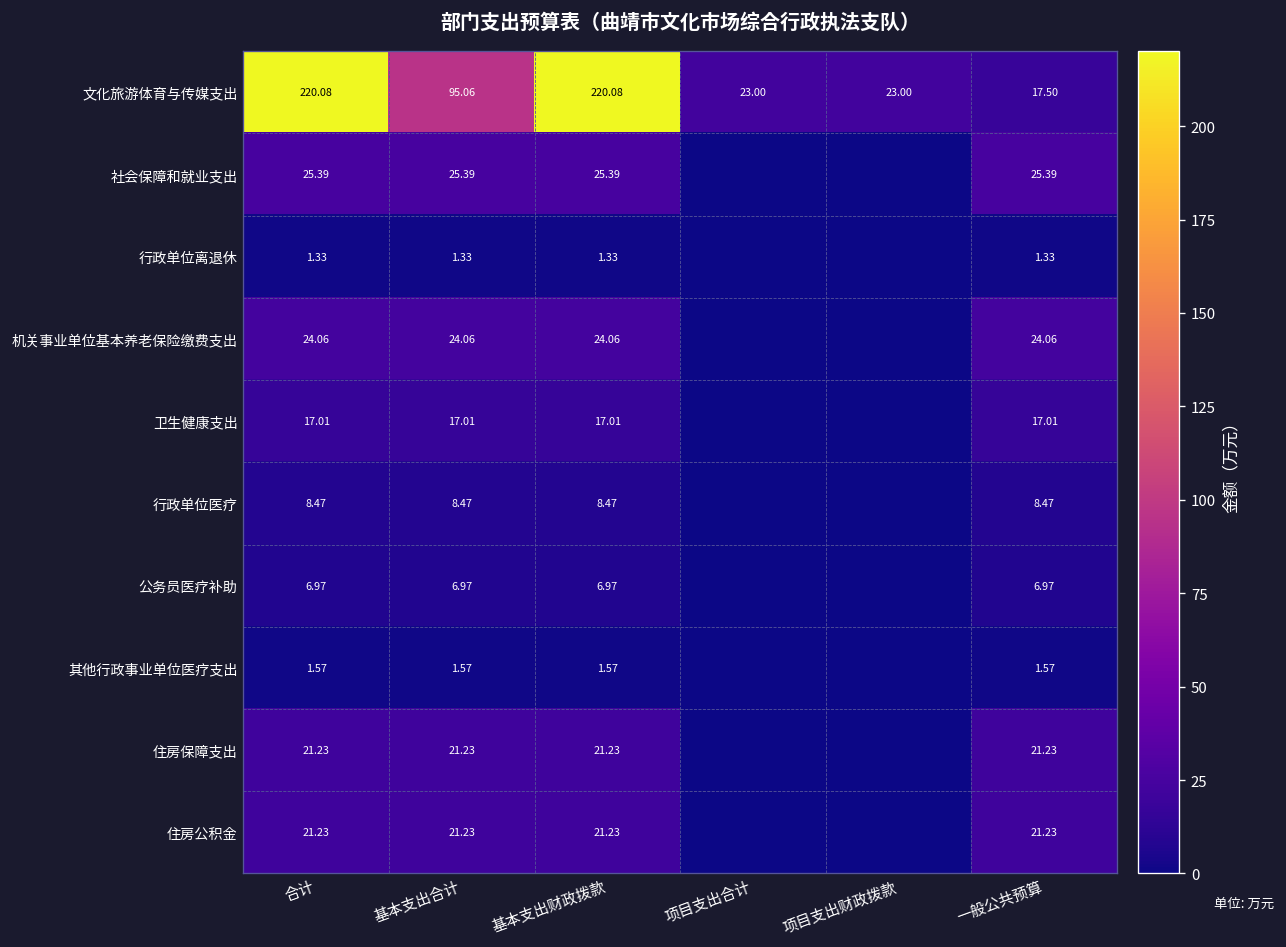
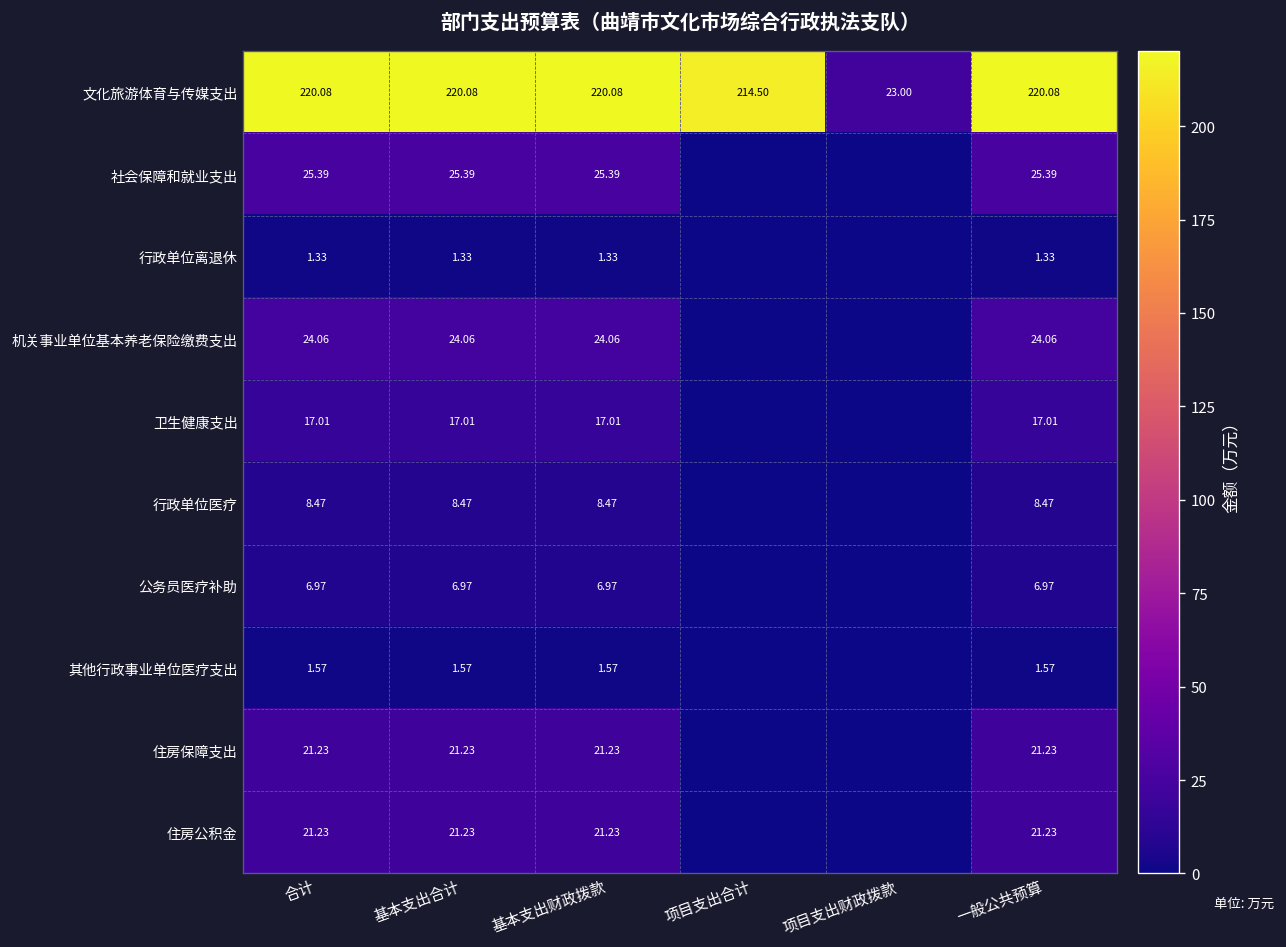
  {
    "文化旅游体育与传媒支出": {
      "合计": 220.08,
-     "基本支出合计": 95.06,
+     "基本支出合计": 220.08,
      "基本支出财政拨款": 220.08,
-     "项目支出合计": 23.00,
+     "项目支出合计": 214.50,
      "项目支出财政拨款": 23.00,
-     "一般公共预算": 17.50
+     "一般公共预算": 220.08
    },
    "社会保障和就业支出": {
      "合计": 25.39,
      "基本支出合计": 25.39,
      "基本支出财政拨款": 25.39,
      "一般公共预算": 25.39
    },
    "行政单位离退休": {
      "合计": 1.33,
      "基本支出合计": 1.33,
      "基本支出财政拨款": 1.33,
      "一般公共预算": 1.33
    },
    "机关事业单位基本养老保险缴费支出": {
      "合计": 24.06,
      "基本支出合计": 24.06,
      "基本支出财政拨款": 24.06,
      "一般公共预算": 24.06
    },
    "卫生健康支出": {
      "合计": 17.01,
      "基本支出合计": 17.01,
      "基本支出财政拨款": 17.01,
      "一般公共预算": 17.01
    },
    "行政单位医疗": {
      "合计": 8.47,
      "基本支出合计": 8.47,
      "基本支出财政拨款": 8.47,
      "一般公共预算": 8.47
    },
    "公务员医疗补助": {
      "合计": 6.97,
      "基本支出合计": 6.97,
      "基本支出财政拨款": 6.97,
      "一般公共预算": 6.97
    },
    "其他行政事业单位医疗支出": {
      "合计": 1.57,
      "基本支出合计": 1.57,
      "基本支出财政拨款": 1.57,
      "一般公共预算": 1.57
    },
    "住房保障支出": {
      "合计": 21.23,
      "基本支出合计": 21.23,
      "基本支出财政拨款": 21.23,
      "一般公共预算": 21.23
    },
    "住房公积金": {
      "合计": 21.23,
      "基本支出合计": 21.23,
      "基本支出财政拨款": 21.23,
      "一般公共预算": 21.23
    }
  }
